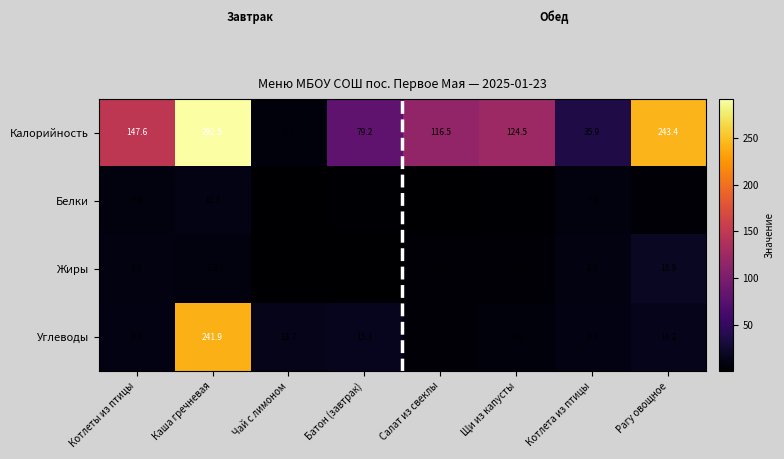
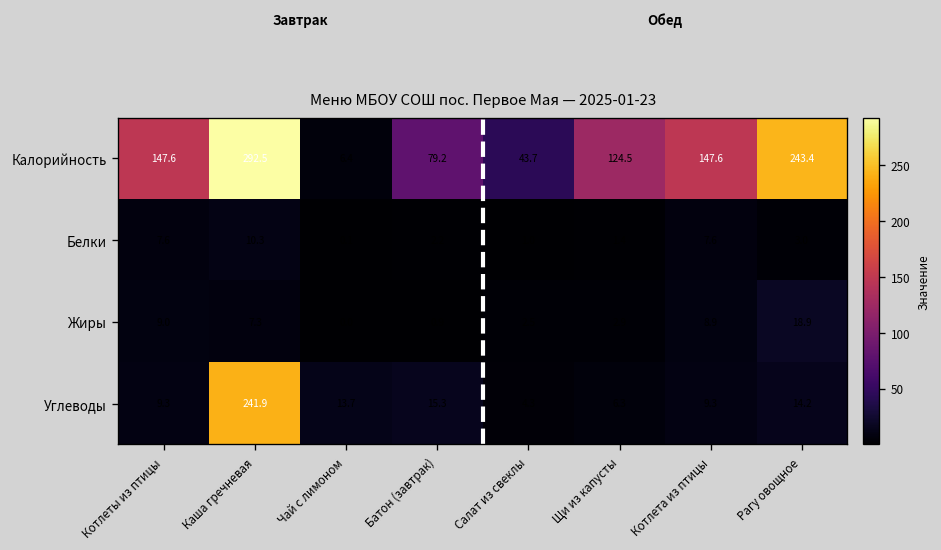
  {
    "Калорийность": {
      "Котлеты из птицы": 147.6,
      "Каша гречневая": 292.5,
      "Батон (завтрак)": 79.2,
-     "Салат из свеклы": 116.5,
+     "Салат из свеклы": 43.7,
      "Щи из капусты": 124.5,
-     "Котлета из птицы": 35.9,
+     "Котлета из птицы": 147.6,
      "Рагу овощное": 243.4
    },
    "Углеводы": {
      "Каша гречневая": 241.9
    }
  }
